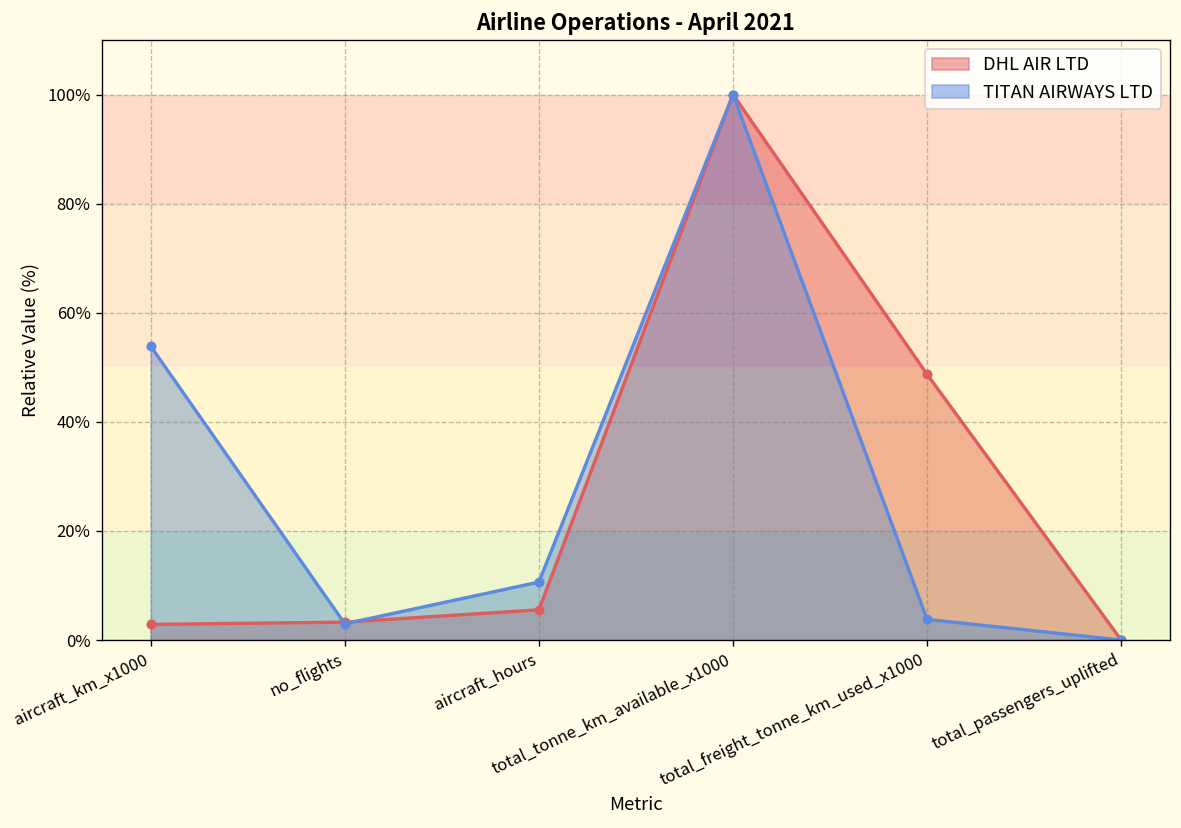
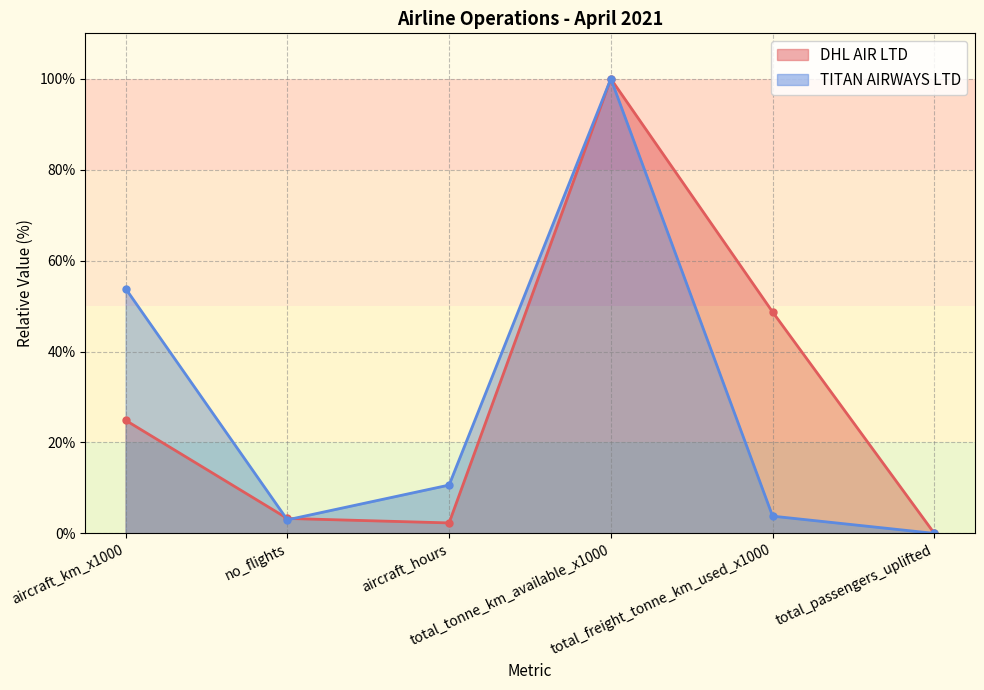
  {
    "DHL AIR LTD": {
-     "aircraft_km_x1000": "3%",
-     "aircraft_hours": "6%",
+     "aircraft_km_x1000": "25%",
+     "aircraft_hours": "2%",
      "total_freight_tonne_km_used_x1000": "49%"
    },
    "TITAN AIRWAYS LTD": {
      "aircraft_km_x1000": "54%",
      "aircraft_hours": "11%",
      "total_freight_tonne_km_used_x1000": "4%"
    }
  }
